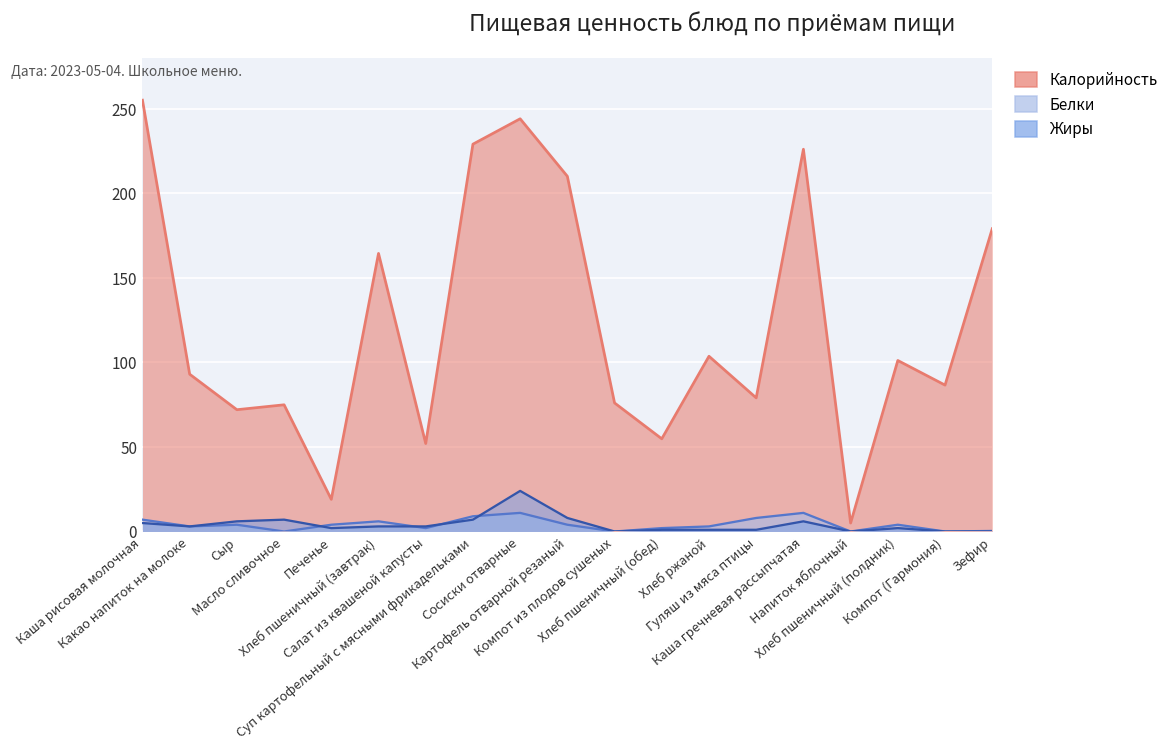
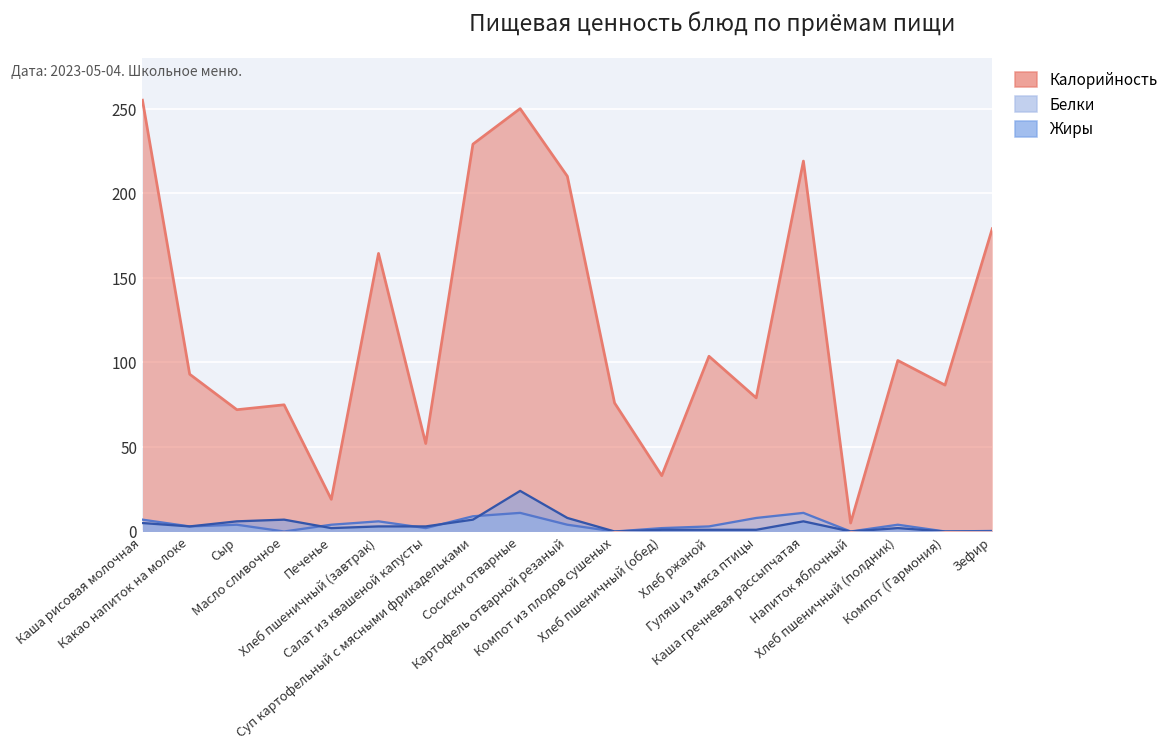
  {
    "Калорийность": {
      "Каша рисовая молочная": 255,
      "Какао напиток на молоке": 93,
      "Сыр": 72,
      "Масло сливочное": 75,
      "Печенье": 19,
      "Хлеб пшеничный (завтрак)": 164,
      "Салат из квашеной капусты": 52,
      "Суп картофельный с мясными фрикадельками": 229,
-     "Сосиски отварные": 244,
+     "Сосиски отварные": 250,
      "Картофель отварной резаный": 210,
      "Компот из плодов сушеных": 76,
-     "Хлеб пшеничный (обед)": 55,
+     "Хлеб пшеничный (обед)": 33,
      "Хлеб ржаной": 104,
      "Гуляш из мяса птицы": 79,
-     "Каша гречневая рассыпчатая": 226,
+     "Каша гречневая рассыпчатая": 219,
      "Напиток яблочный": 5,
      "Хлеб пшеничный (полдник)": 101,
      "Компот (Гармония)": 87,
      "Зефир": 179
    }
  }
